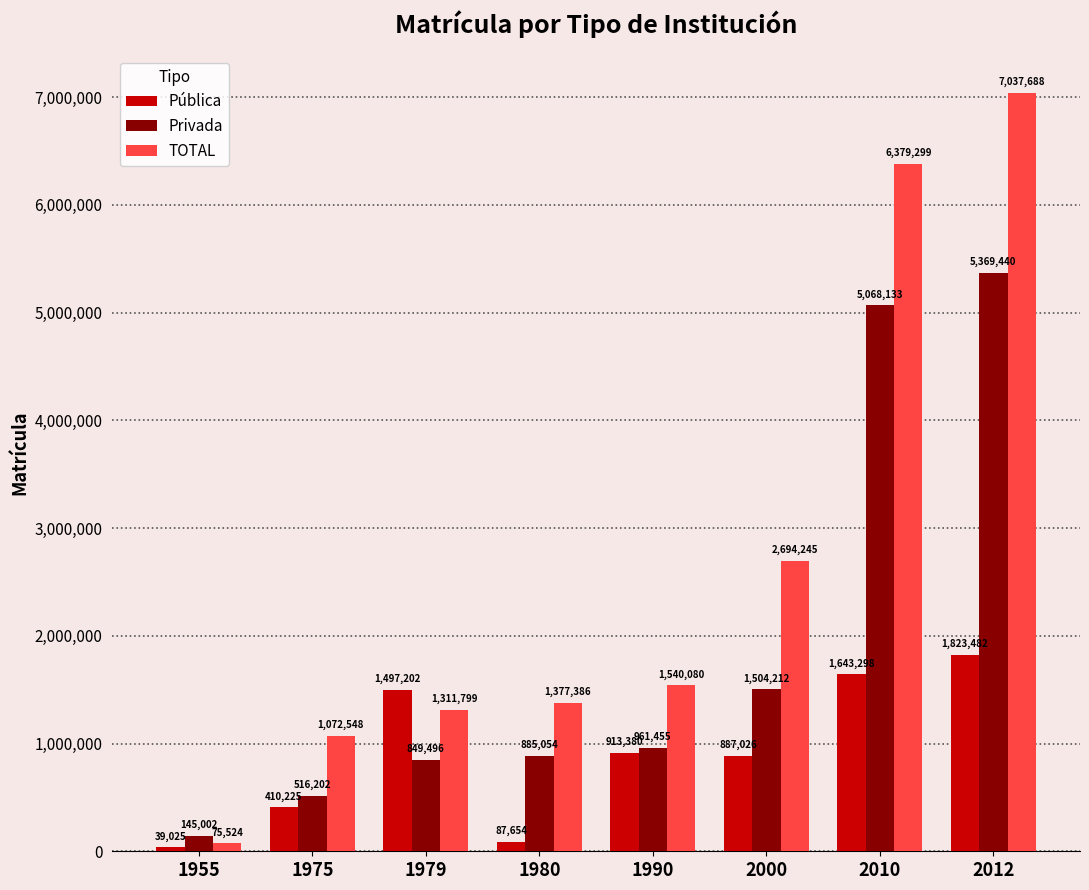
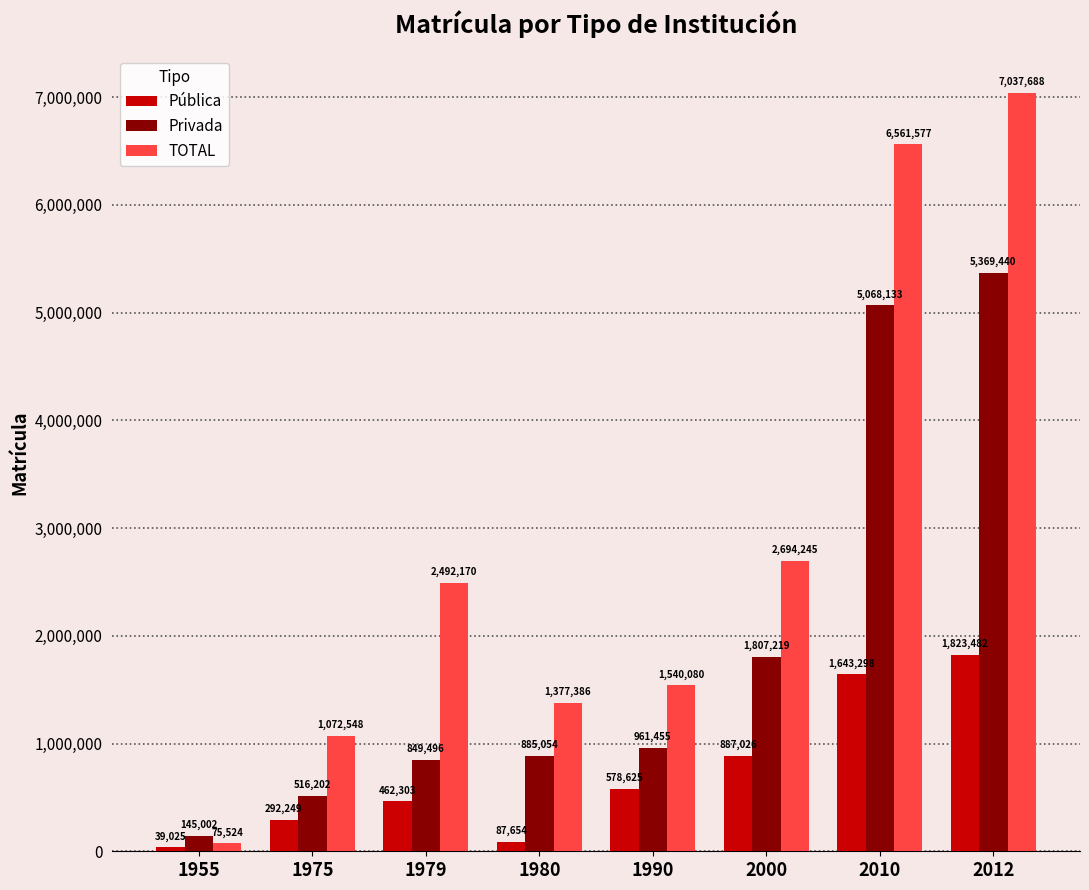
  {
    "Pública": {
      "1955": "39,025",
-     "1975": "410,225",
-     "1979": "1,497,202",
+     "1975": "292,249",
+     "1979": "462,303",
      "1980": "87,654",
-     "1990": "913,380",
+     "1990": "578,625",
      "2000": "887,026",
      "2010": "1,643,298",
      "2012": "1,823,482"
    },
    "Privada": {
      "1955": "145,002",
      "1975": "516,202",
      "1979": "849,496",
      "1980": "885,054",
      "1990": "961,455",
-     "2000": "1,504,212",
+     "2000": "1,807,219",
      "2010": "5,068,133",
      "2012": "5,369,440"
    },
    "TOTAL": {
      "1955": "75,524",
      "1975": "1,072,548",
-     "1979": "1,311,799",
+     "1979": "2,492,170",
      "1980": "1,377,386",
      "1990": "1,540,080",
      "2000": "2,694,245",
-     "2010": "6,379,299",
+     "2010": "6,561,577",
      "2012": "7,037,688"
    }
  }
